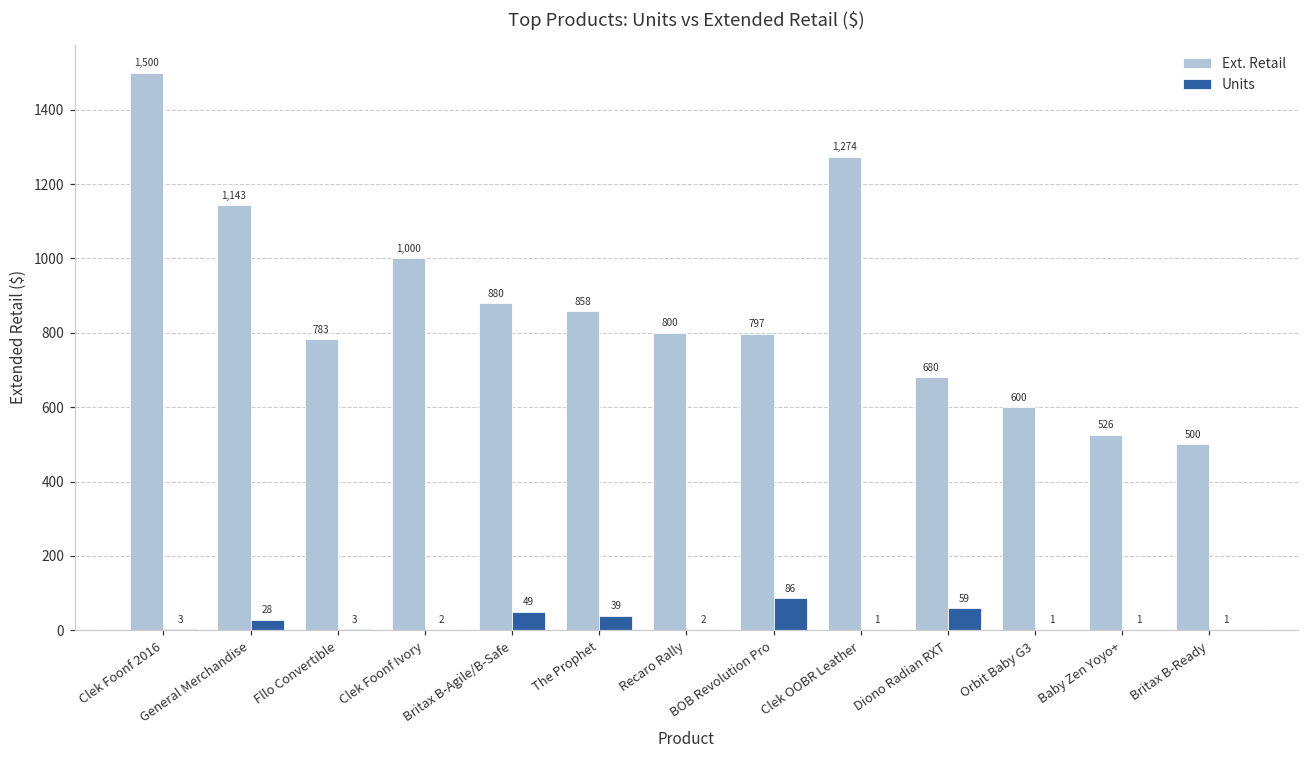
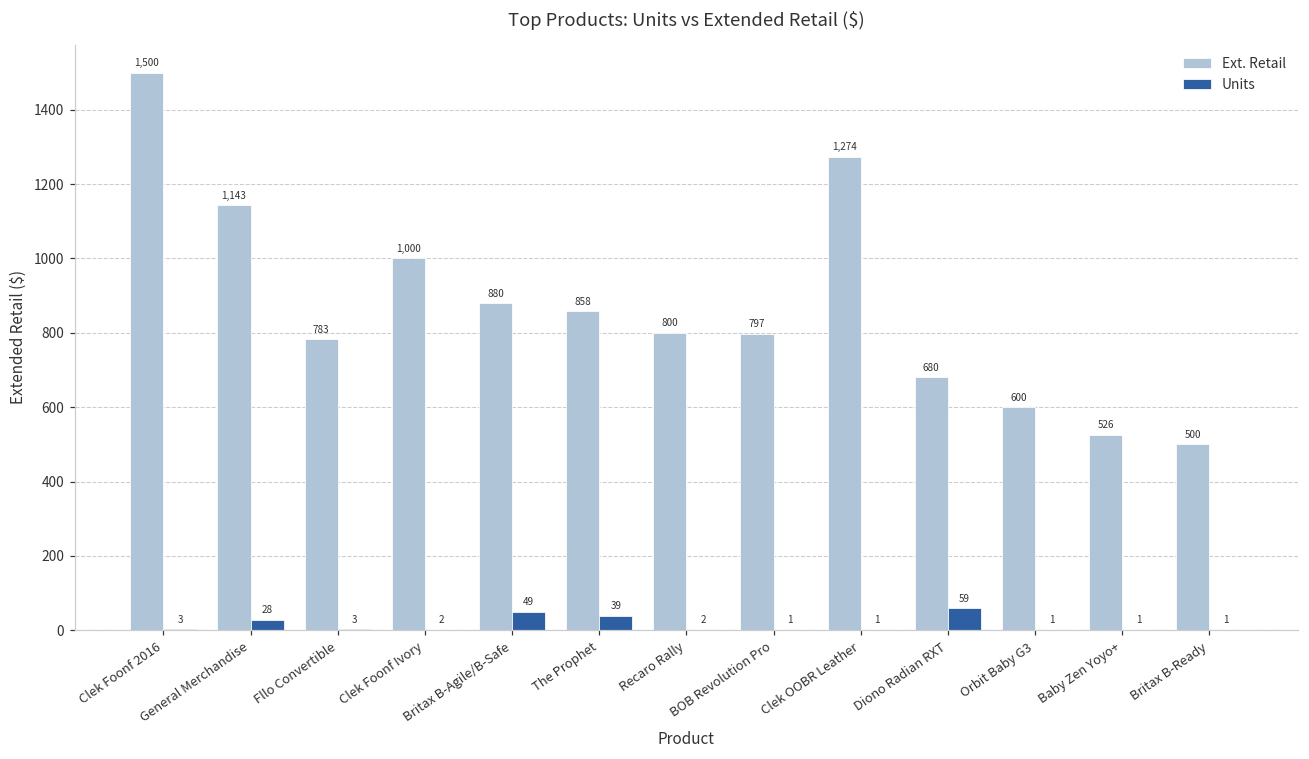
  {
    "Ext. Retail": {
      "Clek Foonf 2016": "1,500",
      "General Merchandise": "1,143",
      "Fllo Convertible": "783",
      "Clek Foonf Ivory": "1,000",
      "Britax B-Agile/B-Safe": "880",
      "The Prophet": "858",
      "Recaro Rally": "800",
      "BOB Revolution Pro": "797",
      "Clek OOBR Leather": "1,274",
      "Diono Radian RXT": "680",
      "Orbit Baby G3": "600",
      "Baby Zen Yoyo+": "526",
      "Britax B-Ready": "500"
    },
    "Units": {
      "Clek Foonf 2016": "3",
      "General Merchandise": "28",
      "Fllo Convertible": "3",
      "Clek Foonf Ivory": "2",
      "Britax B-Agile/B-Safe": "49",
      "The Prophet": "39",
      "Recaro Rally": "2",
-     "BOB Revolution Pro": "86",
+     "BOB Revolution Pro": "1",
      "Clek OOBR Leather": "1",
      "Diono Radian RXT": "59",
      "Orbit Baby G3": "1",
      "Baby Zen Yoyo+": "1",
      "Britax B-Ready": "1"
    }
  }
